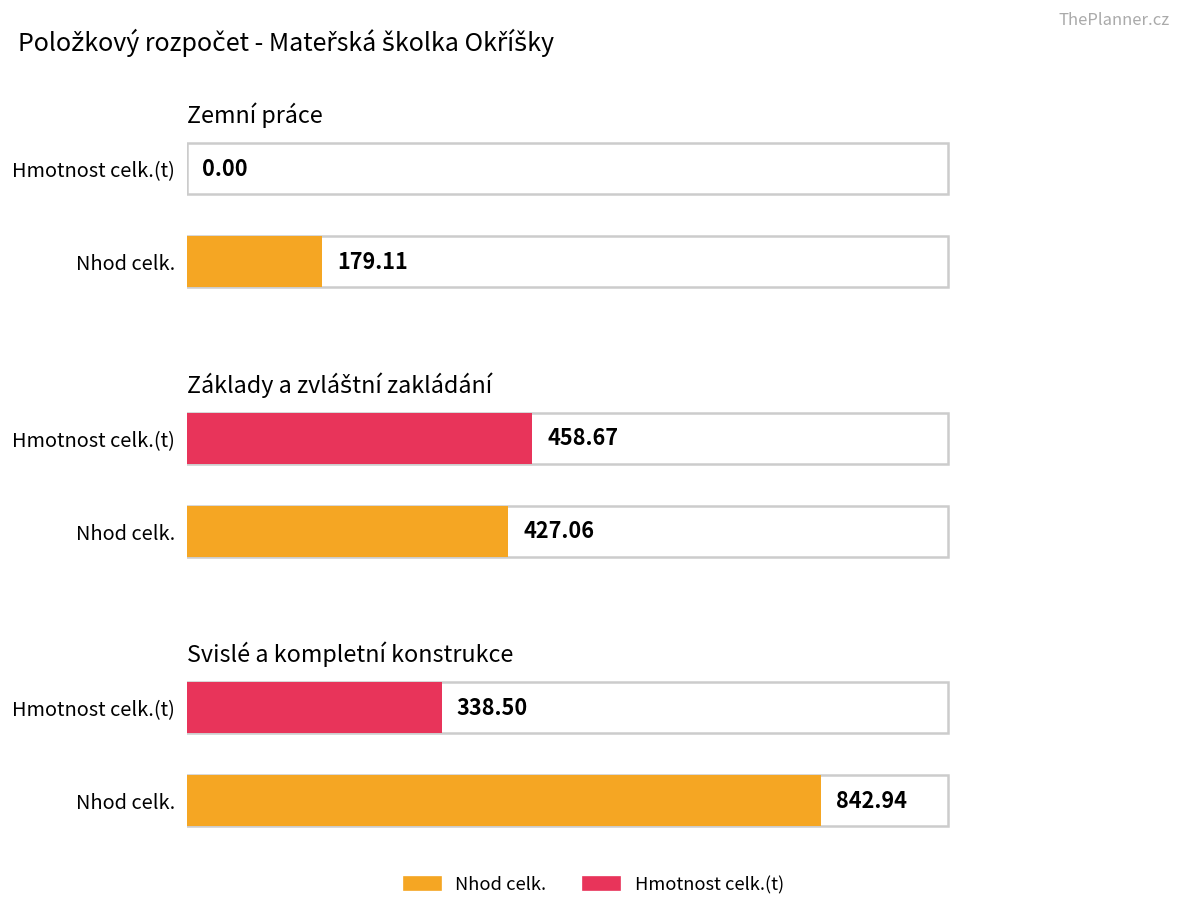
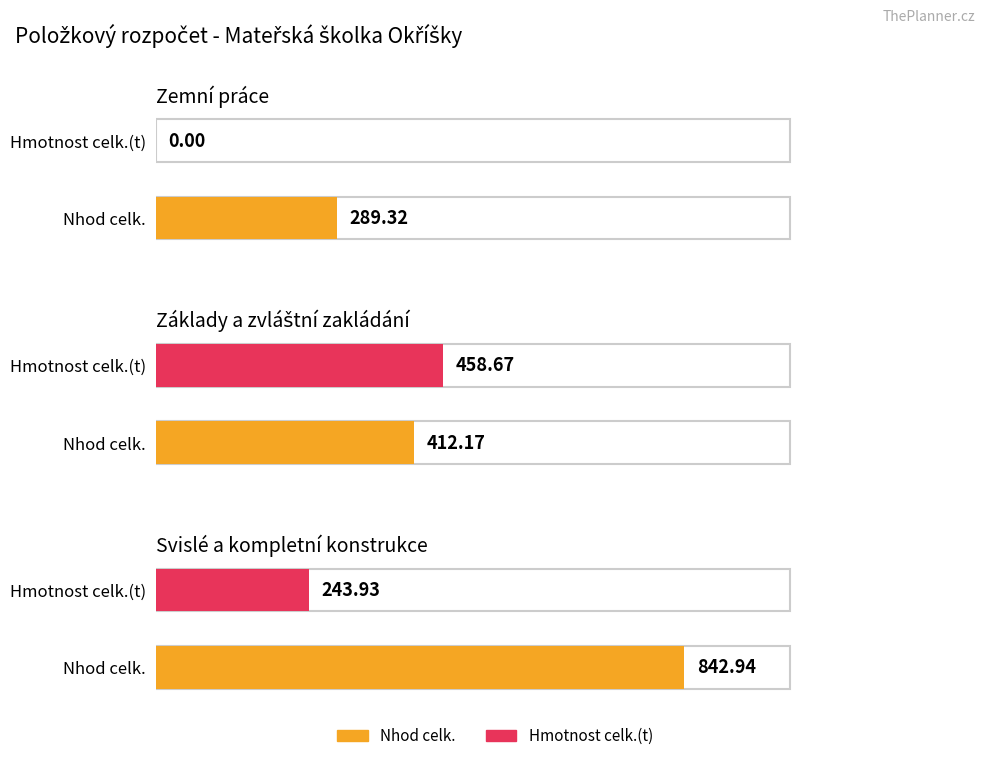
  {
    "Zemní práce": {
      "Nhod celk.": {
-       "Nhod celk.": 179.11
+       "Nhod celk.": 289.32
      },
      "Hmotnost celk.(t)": {
        "Hmotnost celk.(t)": 0.00
      }
    },
    "Základy a zvláštní zakládání": {
      "Nhod celk.": {
-       "Nhod celk.": 427.06
+       "Nhod celk.": 412.17
      }
    },
    "Svislé a kompletní konstrukce": {
      "Hmotnost celk.(t)": {
-       "Hmotnost celk.(t)": 338.50
+       "Hmotnost celk.(t)": 243.93
      }
    }
  }
